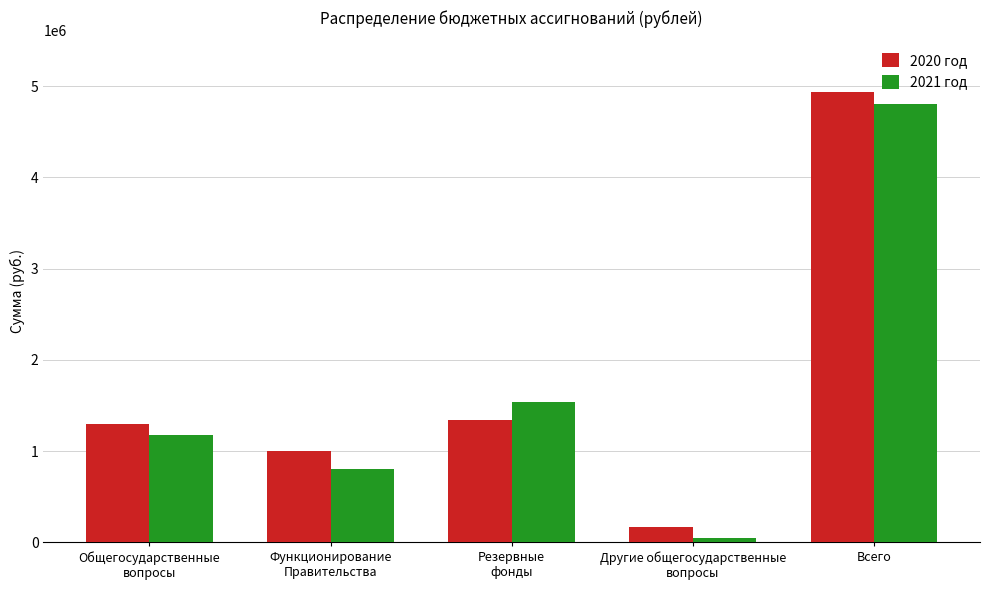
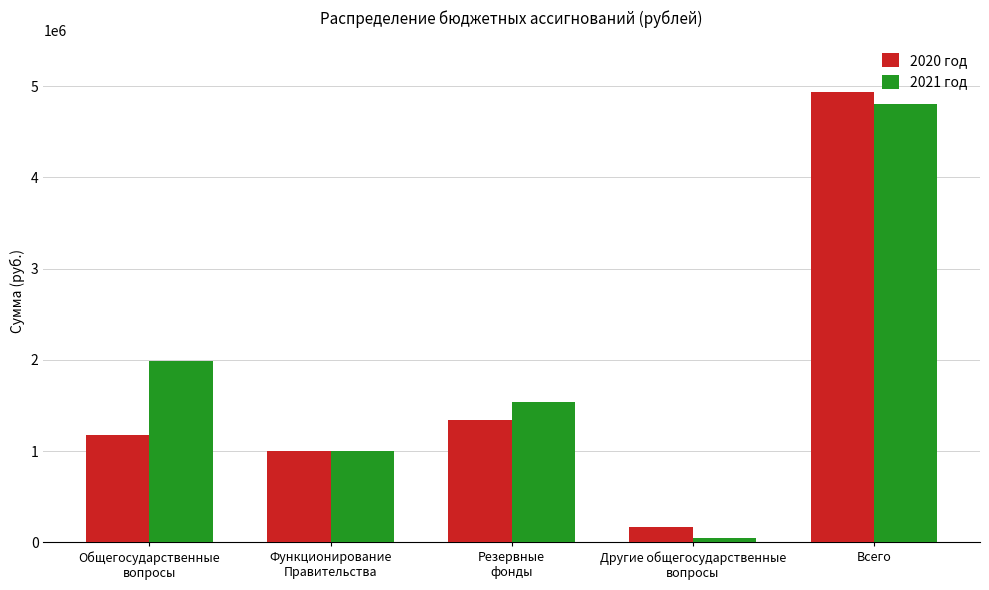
  {
    "2020 год": {
-     "Общегосударственные вопросы": 1300000,
+     "Общегосударственные вопросы": 1200000,
      "Функционирование Правительства": 1000000,
      "Резервные фонды": 1300000,
      "Другие общегосударственные вопросы": 200000,
      "Всего": 4900000
    },
    "2021 год": {
-     "Общегосударственные вопросы": 1200000,
-     "Функционирование Правительства": 800000,
+     "Общегосударственные вопросы": 2000000,
+     "Функционирование Правительства": 1000000,
      "Резервные фонды": 1500000,
      "Другие общегосударственные вопросы": 0,
      "Всего": 4800000
    }
  }
